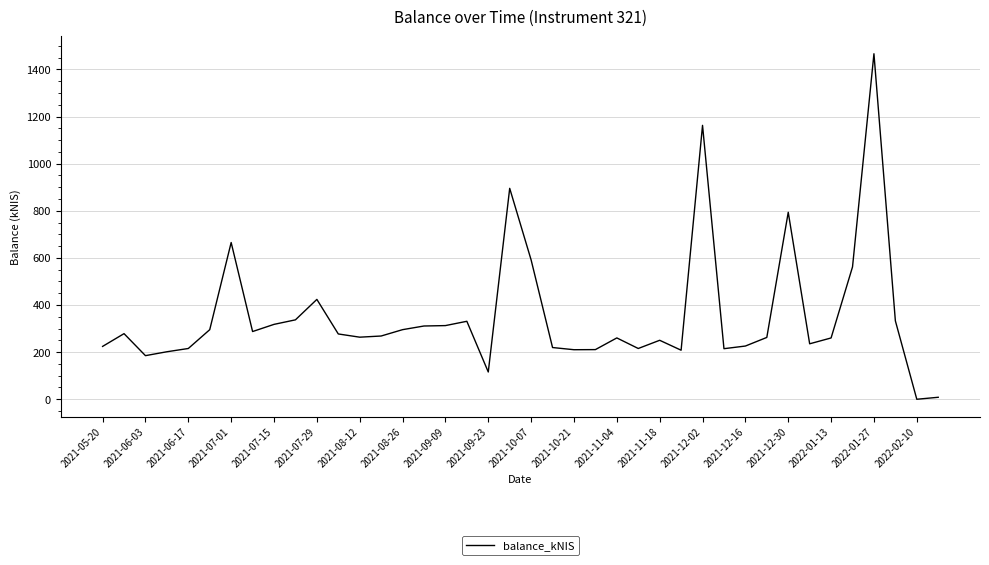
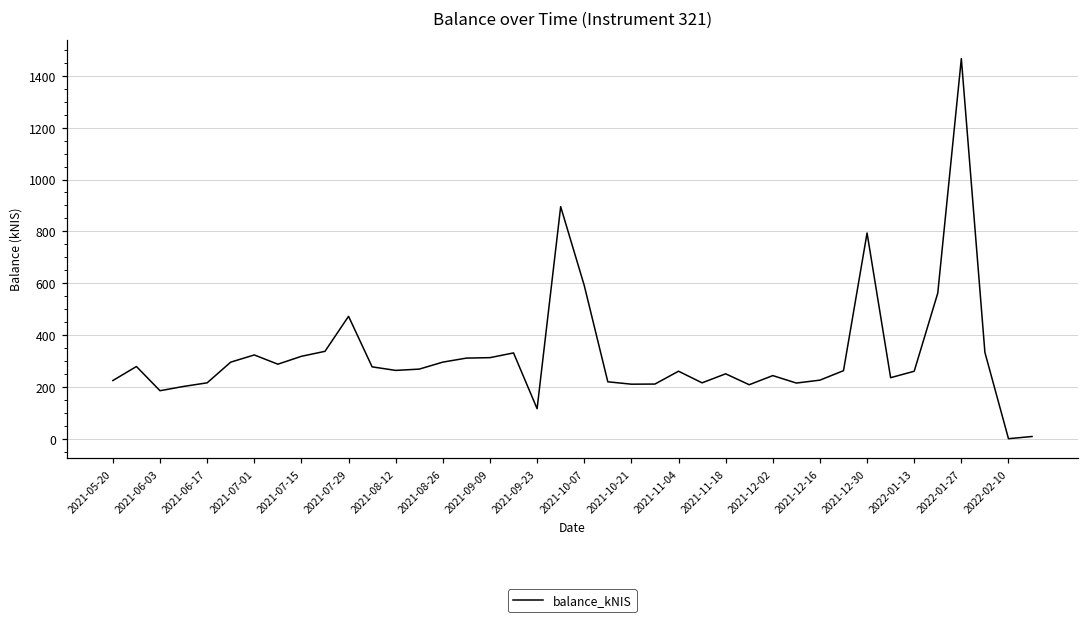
  {
    "2021-05-20": 220,
    "2021-06-03": 190,
    "2021-06-17": 220,
-   "2021-07-01": 670,
+   "2021-07-01": 320,
    "2021-07-15": 320,
-   "2021-07-29": 420,
+   "2021-07-29": 470,
    "2021-08-12": 260,
    "2021-08-26": 300,
    "2021-09-09": 310,
    "2021-09-23": 120,
    "2021-10-07": 590,
    "2021-10-21": 210,
    "2021-11-04": 260,
    "2021-11-18": 250,
-   "2021-12-02": 1160,
+   "2021-12-02": 240,
    "2021-12-16": 230,
    "2021-12-30": 790,
    "2022-01-13": 260,
    "2022-01-27": 1470,
    "2022-02-10": 0
  }
